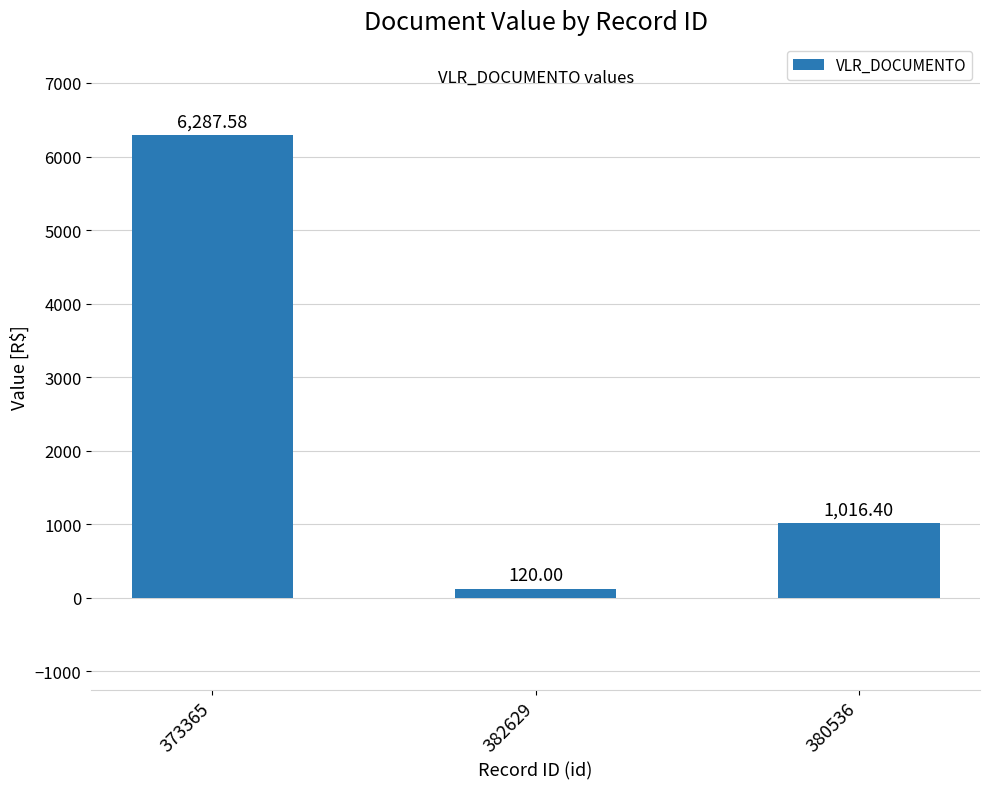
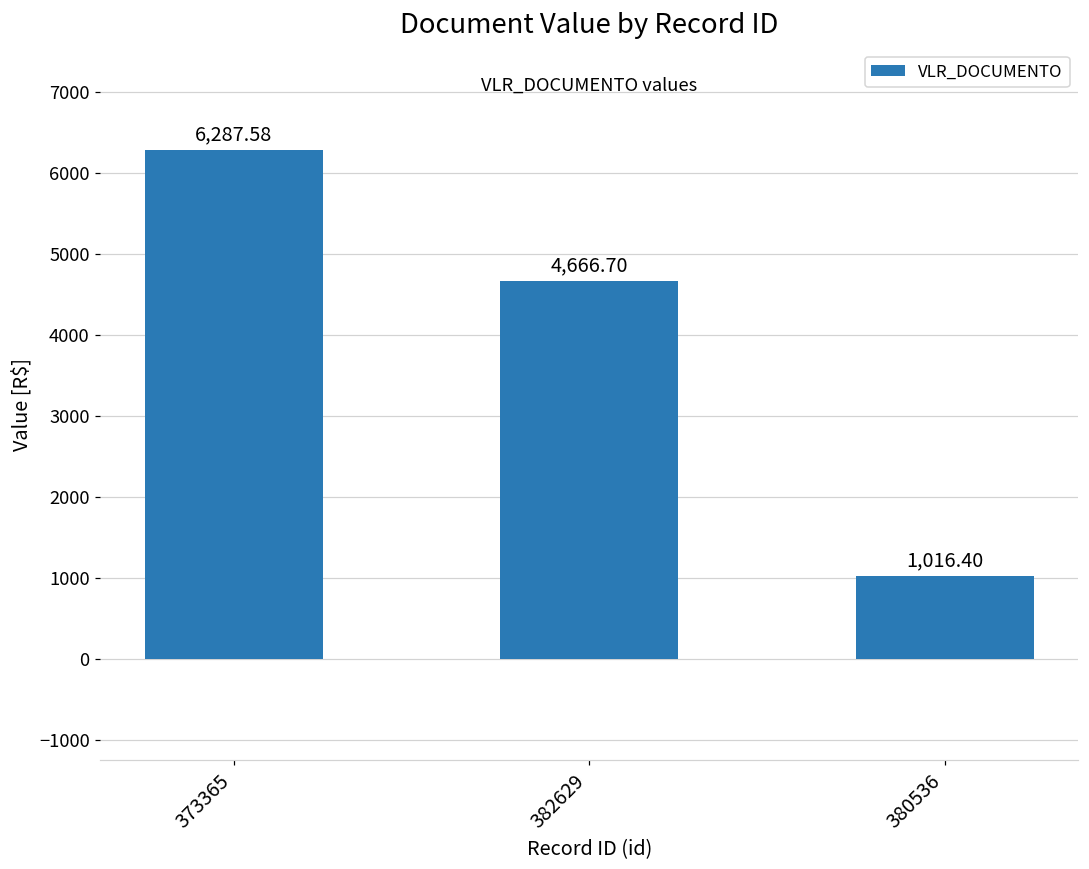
  {
    "373365": "6,287.58",
-   "382629": "120.00",
+   "382629": "4,666.70",
    "380536": "1,016.40"
  }
